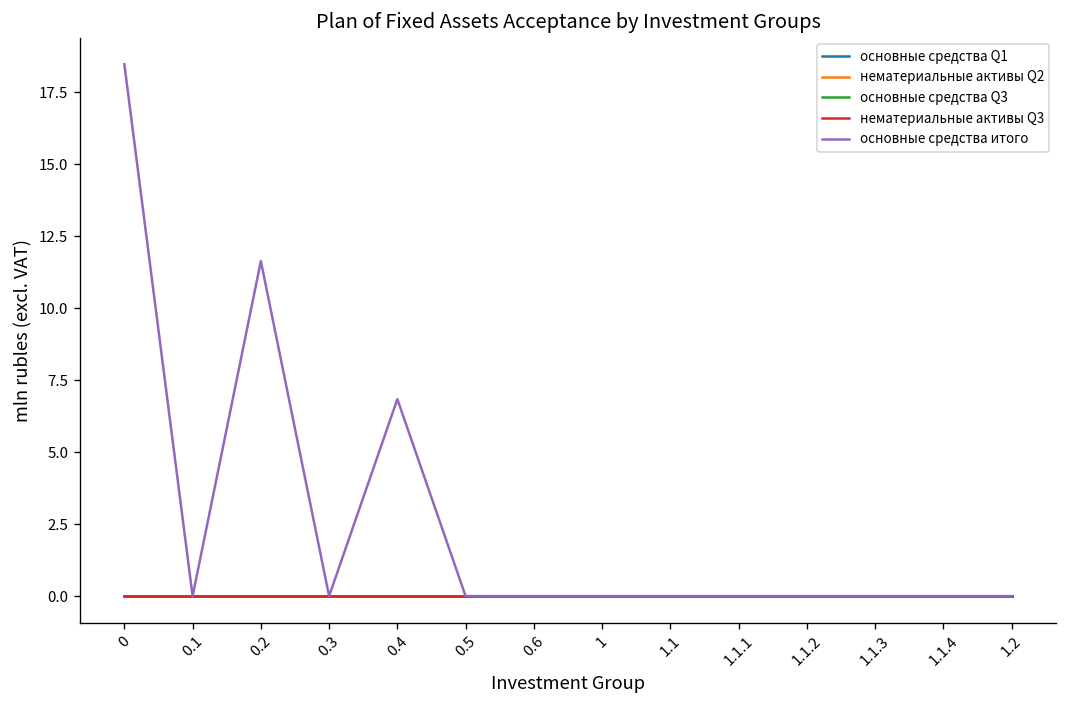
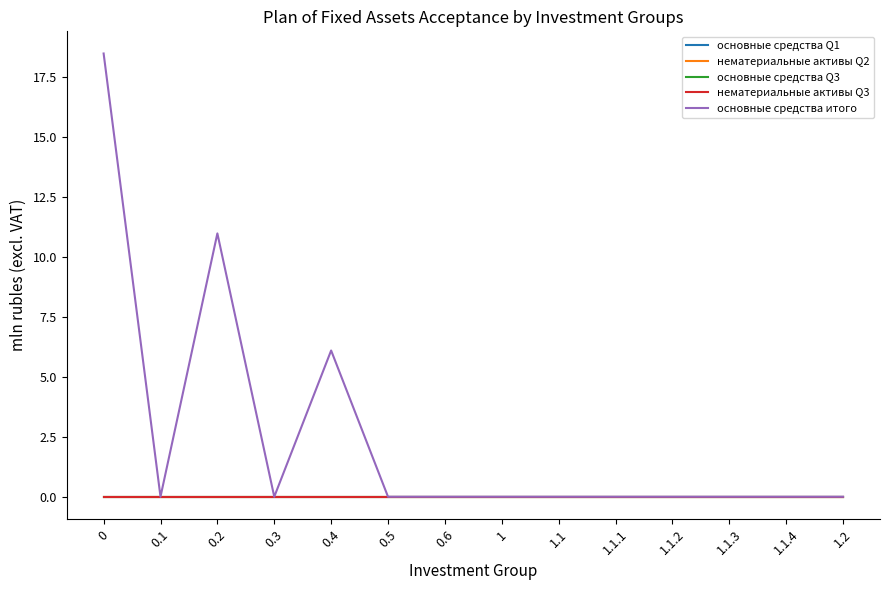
  {
    "нематериальные активы Q3": {
      "0": 0.0,
      "0.2": 0.0,
      "0.4": 0.0
    },
    "основные средства итого": {
      "0": 18.5,
-     "0.2": 11.6,
-     "0.4": 6.8
+     "0.2": 11.0,
+     "0.4": 6.1
    }
  }
